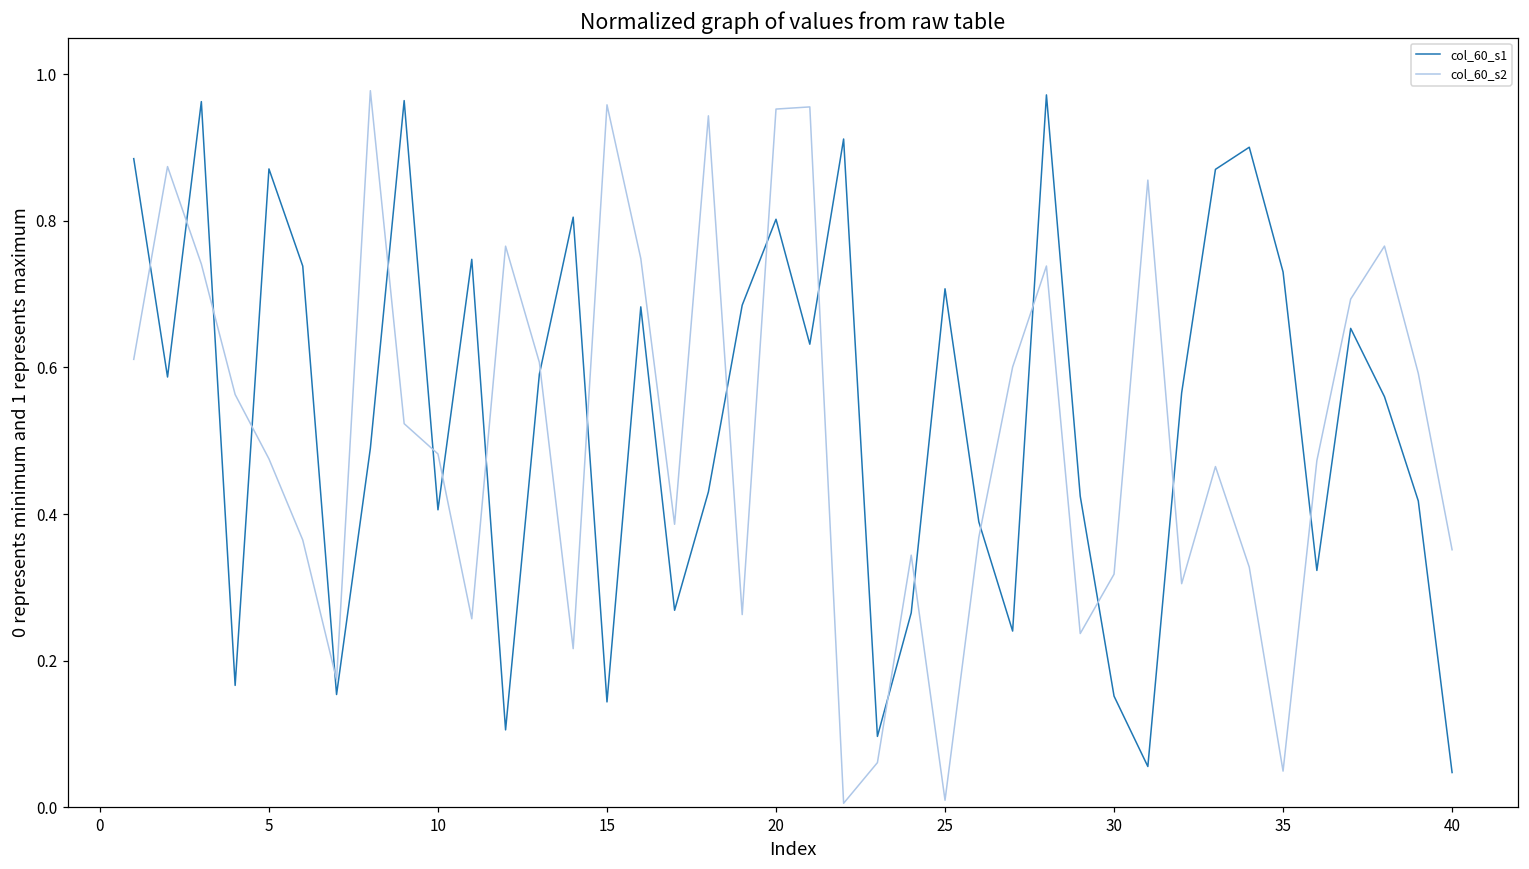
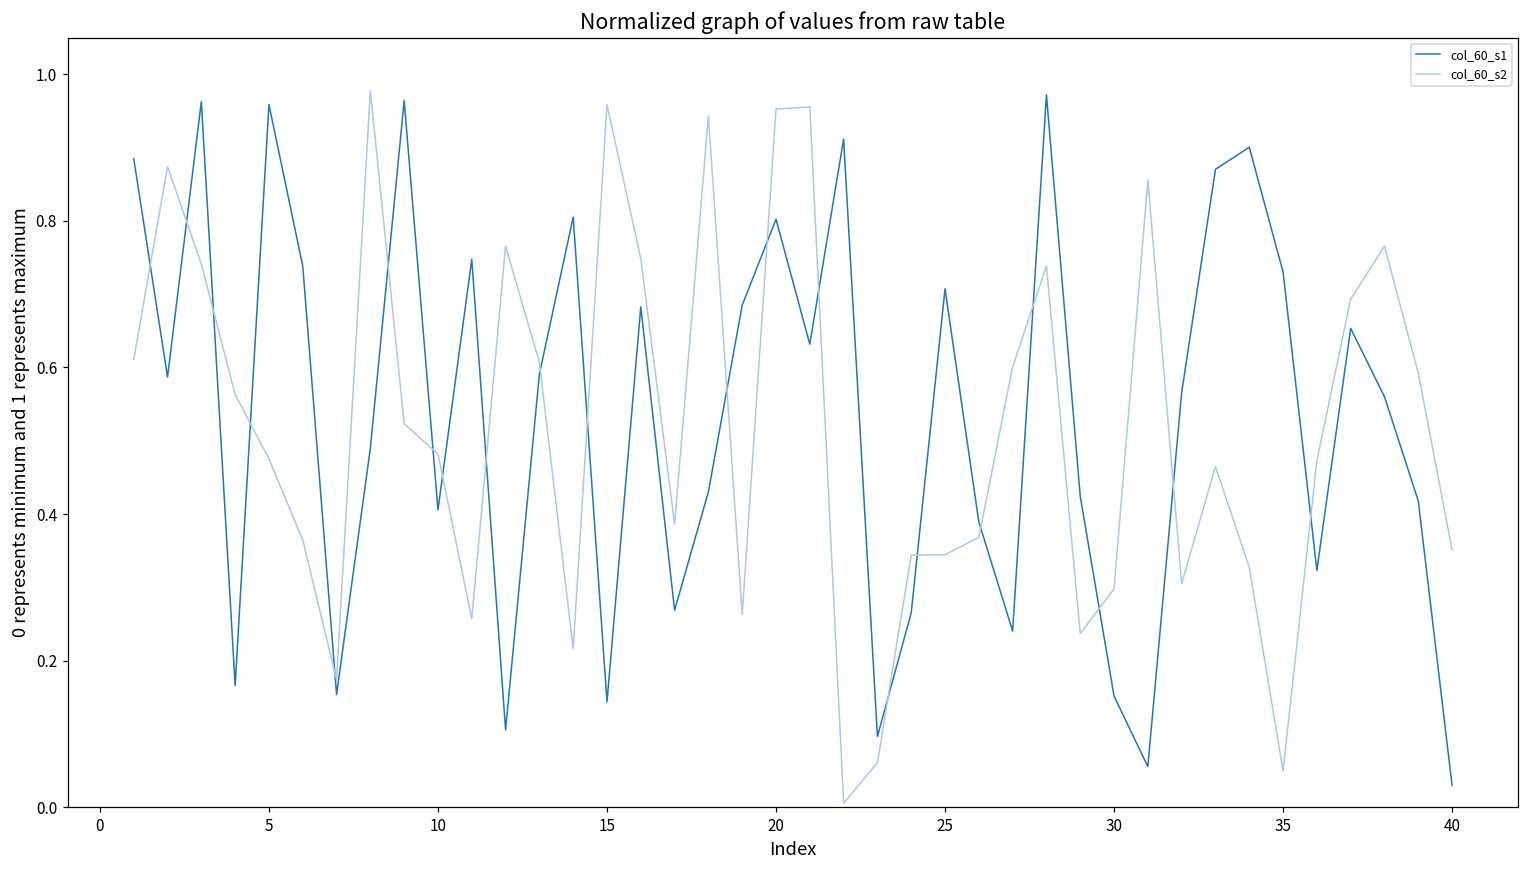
  {
    "col_60_s1": {
-     "5": 0.87,
+     "5": 0.96,
      "10": 0.41,
      "15": 0.14,
      "20": 0.80,
      "25": 0.71,
      "30": 0.15,
      "35": 0.73,
-     "40": 0.05
+     "40": 0.03
    },
    "col_60_s2": {
      "5": 0.48,
      "10": 0.48,
      "15": 0.96,
      "20": 0.95,
-     "25": 0.01,
-     "30": 0.32,
+     "25": 0.34,
+     "30": 0.30,
      "35": 0.05,
      "40": 0.35
    }
  }
